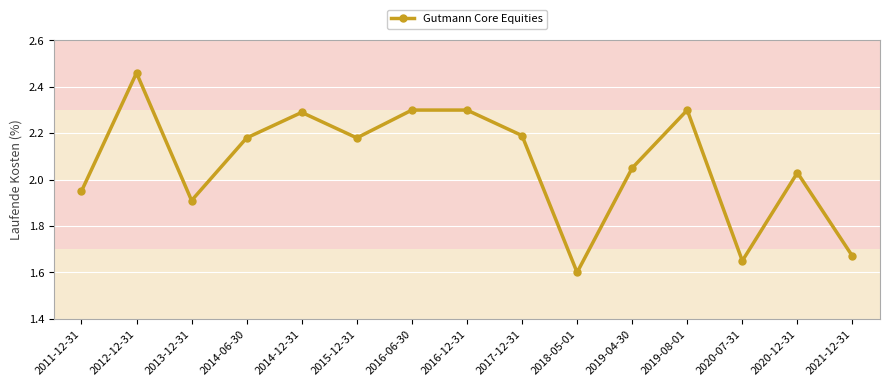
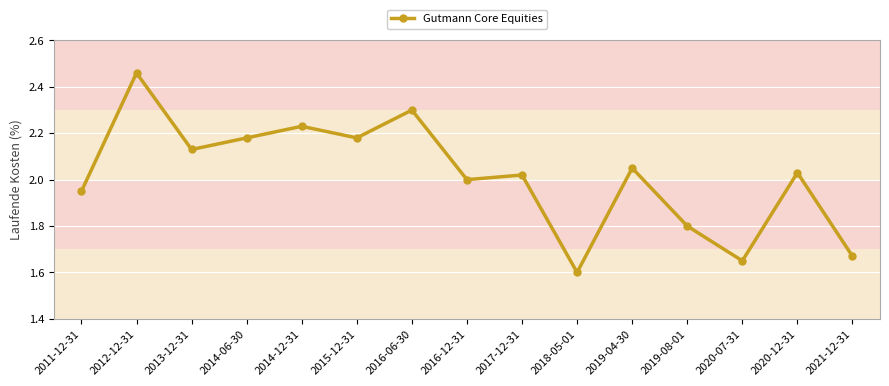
  {
    "2011-12-31": 1.95,
    "2012-12-31": 2.46,
-   "2013-12-31": 1.91,
+   "2013-12-31": 2.13,
    "2014-06-30": 2.18,
-   "2014-12-31": 2.29,
+   "2014-12-31": 2.23,
    "2015-12-31": 2.18,
    "2016-06-30": 2.30,
-   "2016-12-31": 2.3,
-   "2017-12-31": 2.19,
+   "2016-12-31": 2.0,
+   "2017-12-31": 2.02,
    "2018-05-01": 1.60,
    "2019-04-30": 2.05,
-   "2019-08-01": 2.3,
+   "2019-08-01": 1.8,
    "2020-07-31": 1.65,
    "2020-12-31": 2.03,
    "2021-12-31": 1.67
  }
